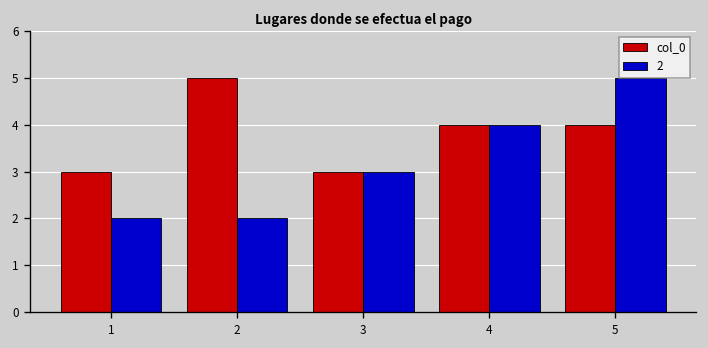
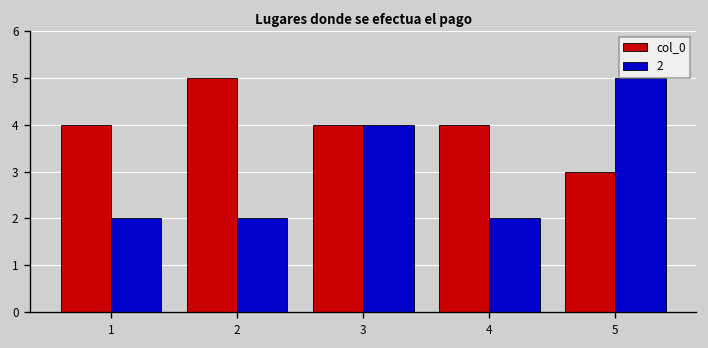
  {
    "col_0": {
-     "1": 3,
+     "1": 4,
      "2": 5,
-     "3": 3,
+     "3": 4,
      "4": 4,
-     "5": 4
+     "5": 3
    },
    "2": {
      "1": 2,
      "2": 2,
-     "3": 3,
-     "4": 4,
+     "3": 4,
+     "4": 2,
      "5": 5
    }
  }
